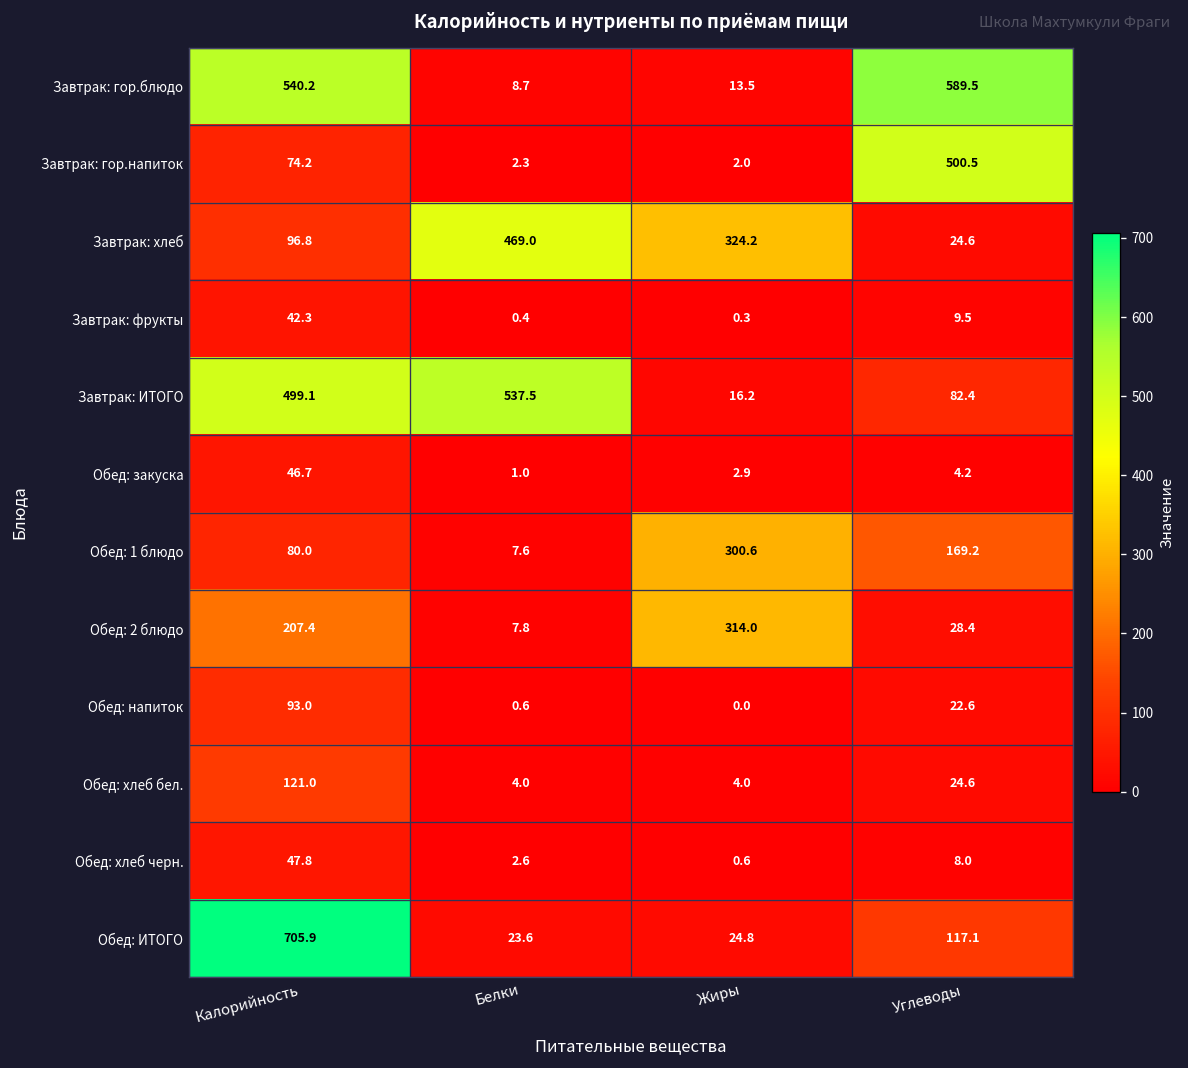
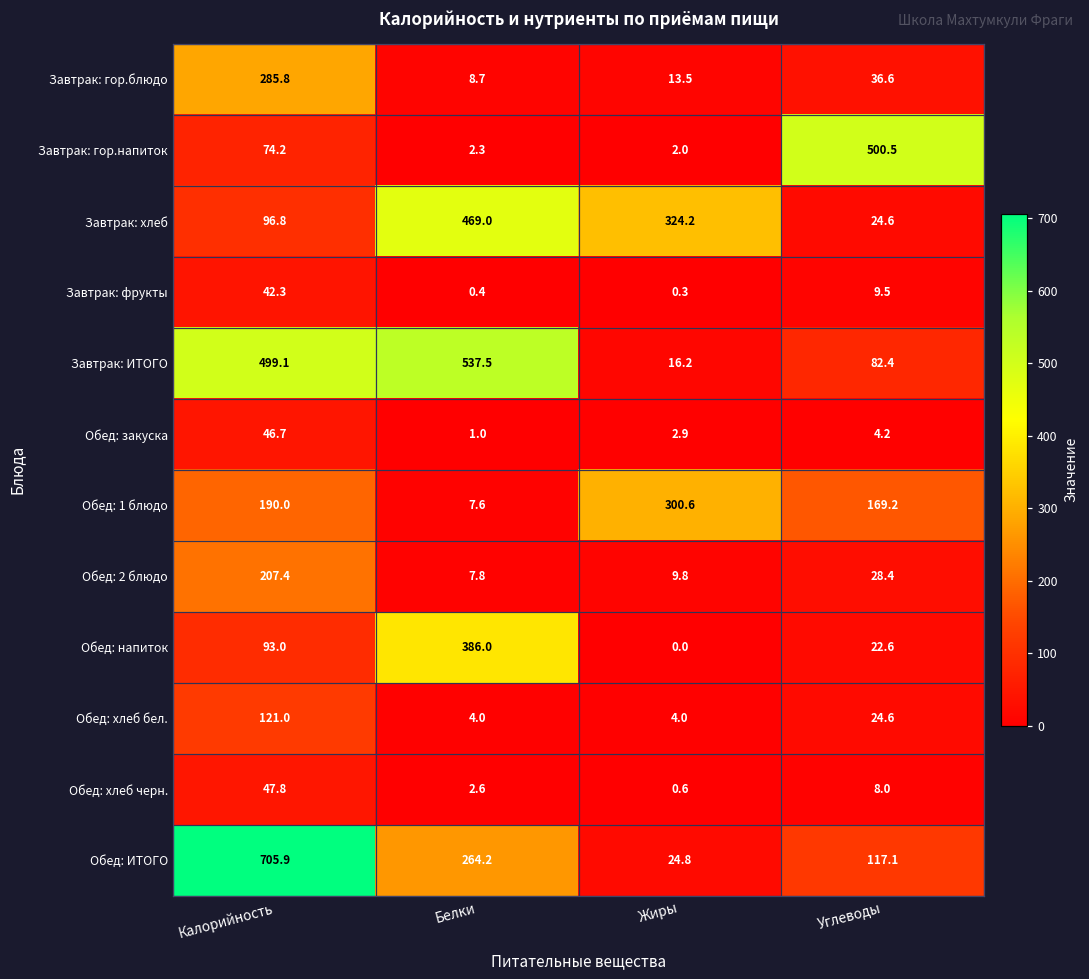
  {
    "Завтрак: гор.блюдо": {
-     "Калорийность": 540.2,
+     "Калорийность": 285.8,
      "Белки": 8.7,
      "Жиры": 13.5,
-     "Углеводы": 589.5
+     "Углеводы": 36.6
    },
    "Завтрак: гор.напиток": {
      "Калорийность": 74.2,
      "Белки": 2.3,
      "Жиры": 2.0,
      "Углеводы": 500.5
    },
    "Завтрак: хлеб": {
      "Калорийность": 96.8,
      "Белки": 469.0,
      "Жиры": 324.2,
      "Углеводы": 24.6
    },
    "Завтрак: фрукты": {
      "Калорийность": 42.3,
      "Белки": 0.4,
      "Жиры": 0.3,
      "Углеводы": 9.5
    },
    "Завтрак: ИТОГО": {
      "Калорийность": 499.1,
      "Белки": 537.5,
      "Жиры": 16.2,
      "Углеводы": 82.4
    },
    "Обед: закуска": {
      "Калорийность": 46.7,
      "Белки": 1.0,
      "Жиры": 2.9,
      "Углеводы": 4.2
    },
    "Обед: 1 блюдо": {
-     "Калорийность": 80.0,
+     "Калорийность": 190.0,
      "Белки": 7.6,
      "Жиры": 300.6,
      "Углеводы": 169.2
    },
    "Обед: 2 блюдо": {
      "Калорийность": 207.4,
      "Белки": 7.8,
-     "Жиры": 314.0,
+     "Жиры": 9.8,
      "Углеводы": 28.4
    },
    "Обед: напиток": {
      "Калорийность": 93.0,
-     "Белки": 0.6,
+     "Белки": 386.0,
      "Жиры": 0.0,
      "Углеводы": 22.6
    },
    "Обед: хлеб бел.": {
      "Калорийность": 121.0,
      "Белки": 4.0,
      "Жиры": 4.0,
      "Углеводы": 24.6
    },
    "Обед: хлеб черн.": {
      "Калорийность": 47.8,
      "Белки": 2.6,
      "Жиры": 0.6,
      "Углеводы": 8.0
    },
    "Обед: ИТОГО": {
      "Калорийность": 705.9,
-     "Белки": 23.6,
+     "Белки": 264.2,
      "Жиры": 24.8,
      "Углеводы": 117.1
    }
  }
